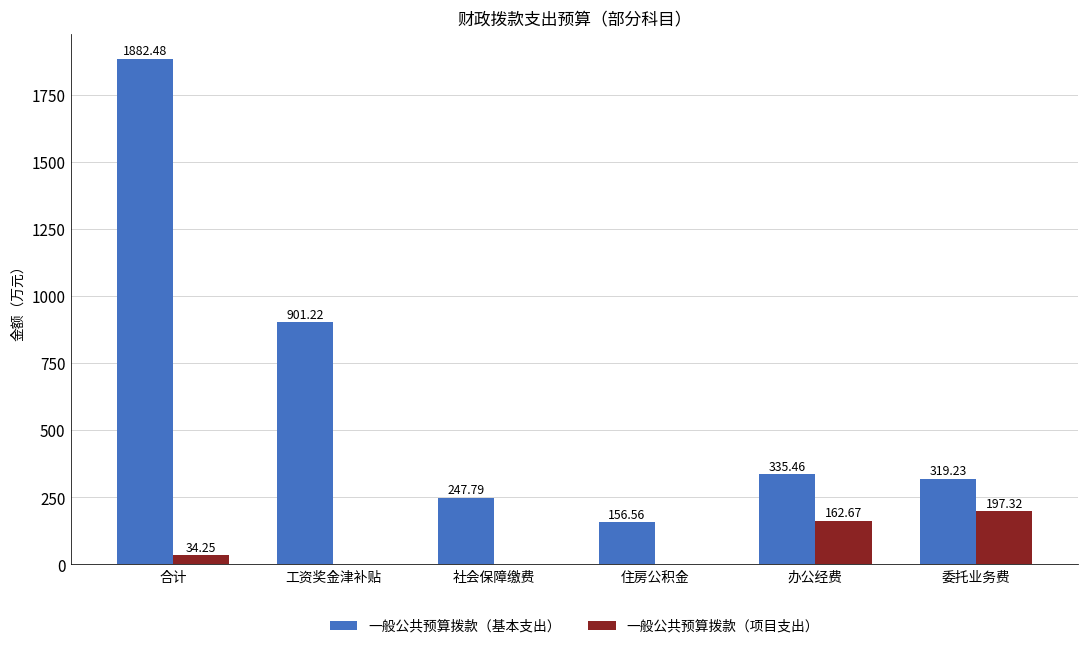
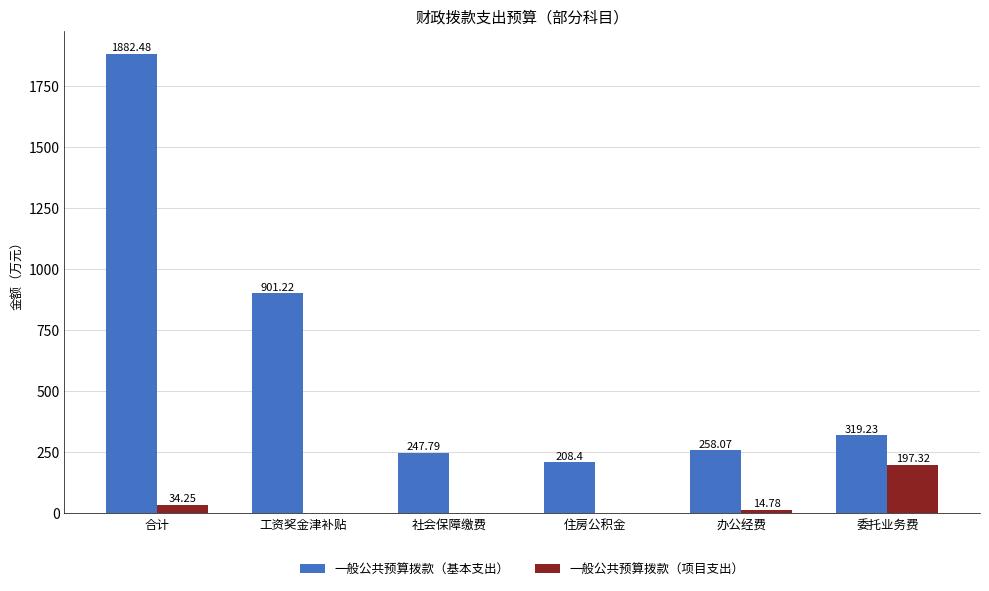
  {
    "一般公共预算拨款（基本支出）": {
      "合计": 1882.48,
      "工资奖金津补贴": 901.22,
      "社会保障缴费": 247.79,
-     "住房公积金": 156.56,
-     "办公经费": 335.46,
+     "住房公积金": 208.4,
+     "办公经费": 258.07,
      "委托业务费": 319.23
    },
    "一般公共预算拨款（项目支出）": {
      "合计": 34.25,
-     "办公经费": 162.67,
+     "办公经费": 14.78,
      "委托业务费": 197.32
    }
  }
